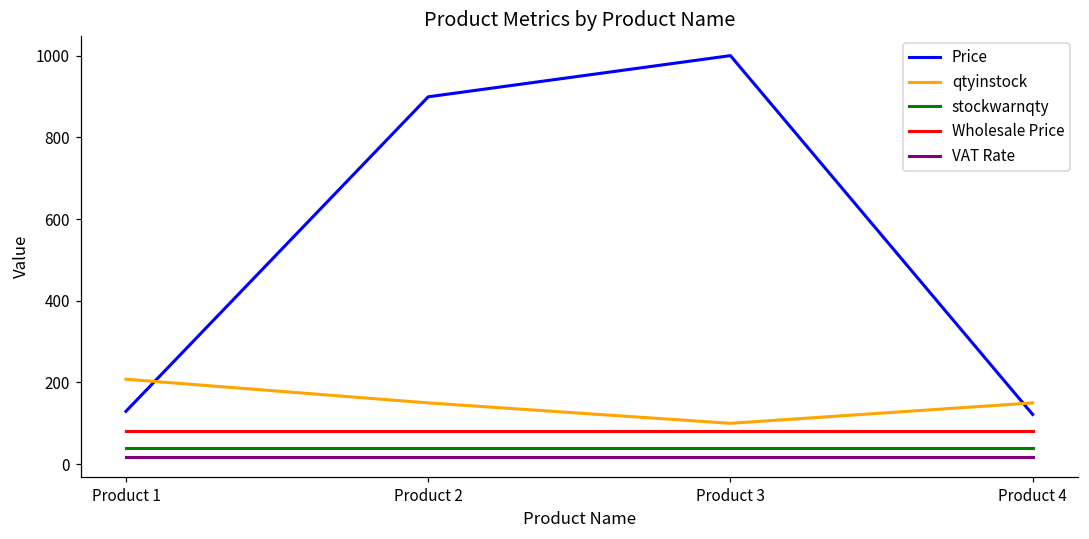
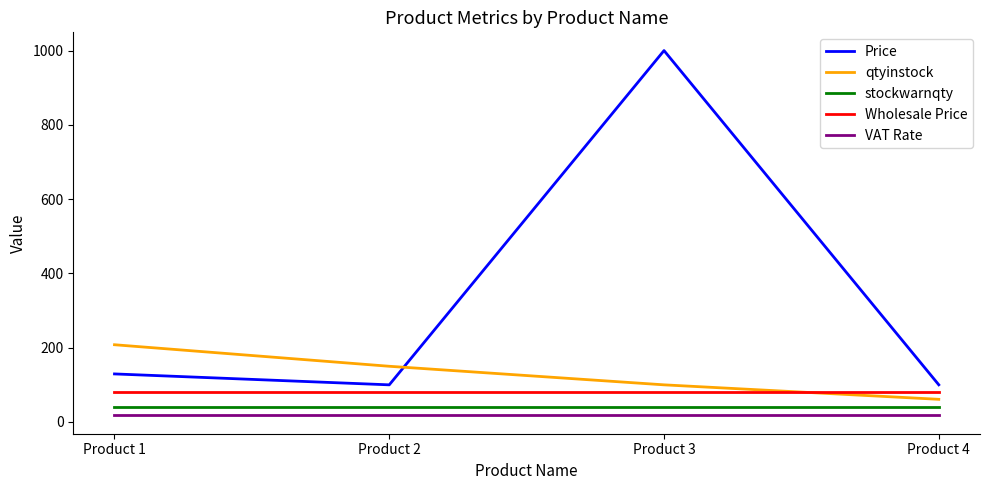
  {
    "Price": {
      "Product 1": 130,
-     "Product 2": 900,
+     "Product 2": 100,
      "Product 3": 1000,
-     "Product 4": 120
+     "Product 4": 100
    },
    "qtyinstock": {
      "Product 1": 210,
      "Product 2": 150,
      "Product 3": 100,
-     "Product 4": 150
+     "Product 4": 60
    },
    "stockwarnqty": {
      "Product 1": 40,
      "Product 2": 40,
      "Product 3": 40,
      "Product 4": 40
    },
    "Wholesale Price": {
      "Product 1": 80,
      "Product 2": 80,
      "Product 3": 80,
      "Product 4": 80
    },
    "VAT Rate": {
      "Product 1": 20,
      "Product 2": 20,
      "Product 3": 20,
      "Product 4": 20
    }
  }
